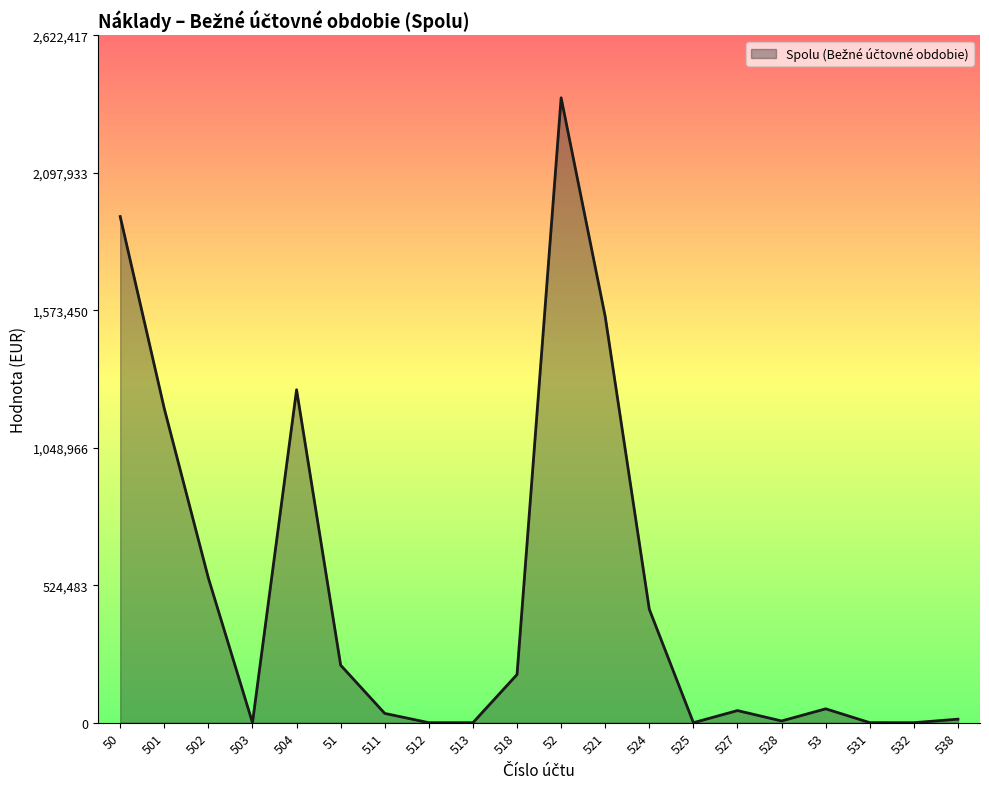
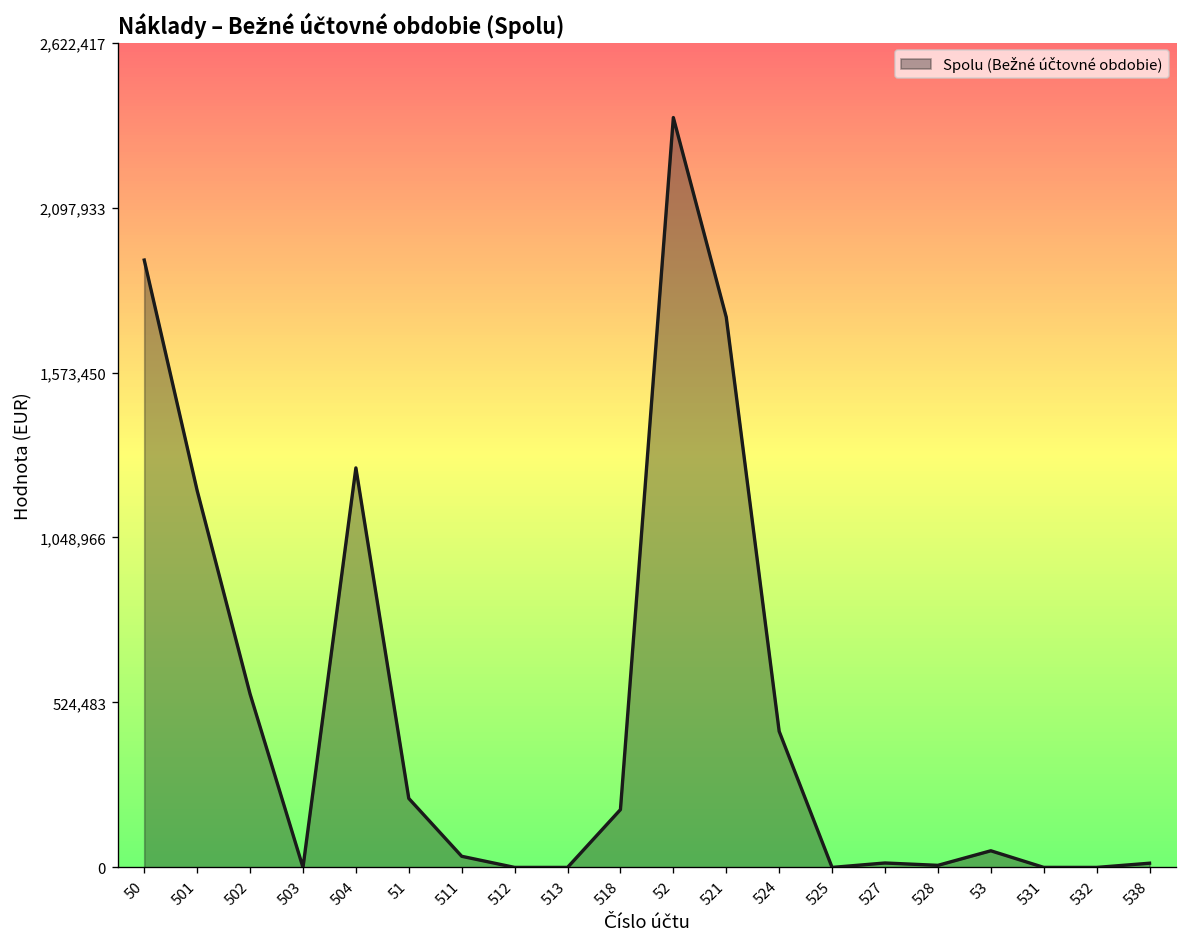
  {
    "50": "1,930,000",
    "501": "1,200,000",
    "502": "550,000",
    "503": "0",
    "504": "1,270,000",
    "51": "220,000",
    "511": "40,000",
    "512": "0",
    "513": "0",
    "518": "180,000",
    "52": "2,380,000",
-   "521": "1,550,000",
+   "521": "1,750,000",
    "524": "430,000",
    "525": "0",
-   "527": "50,000",
+   "527": "10,000",
    "528": "10,000",
    "53": "50,000",
    "531": "0",
    "532": "0",
    "538": "10,000"
  }
